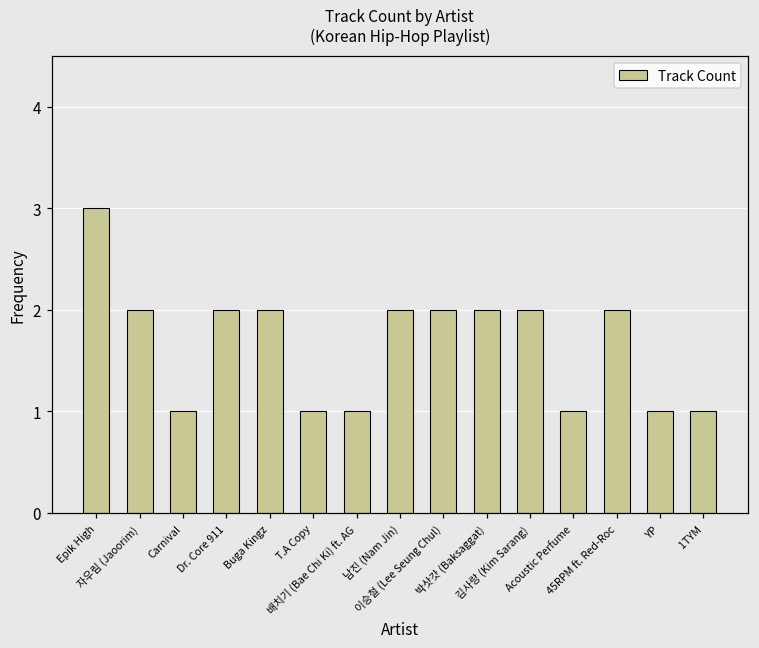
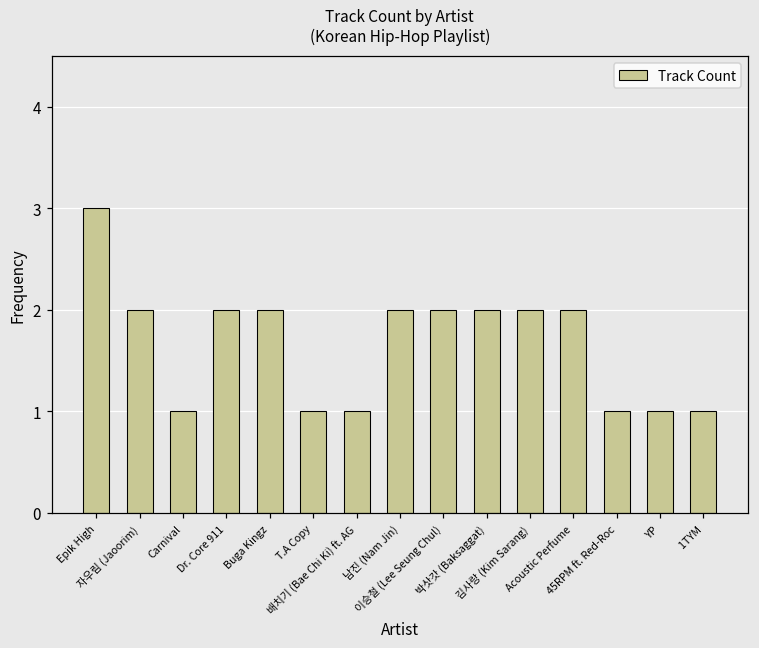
  {
    "Epik High": 3,
    "자우림 (Jaoorim)": 2,
    "Carnival": 1,
    "Dr. Core 911": 2,
    "Buga Kingz": 2,
    "T.A Copy": 1,
    "배치기 (Bae Chi Ki) ft. AG": 1,
    "남진 (Nam Jin)": 2,
    "이승철 (Lee Seung Chul)": 2,
    "박삿갓 (Baksaggat)": 2,
    "김사랑 (Kim Sarang)": 2,
-   "Acoustic Perfume": 1,
-   "45RPM ft. Red-Roc": 2,
+   "Acoustic Perfume": 2,
+   "45RPM ft. Red-Roc": 1,
    "YP": 1,
    "1TYM": 1
  }
